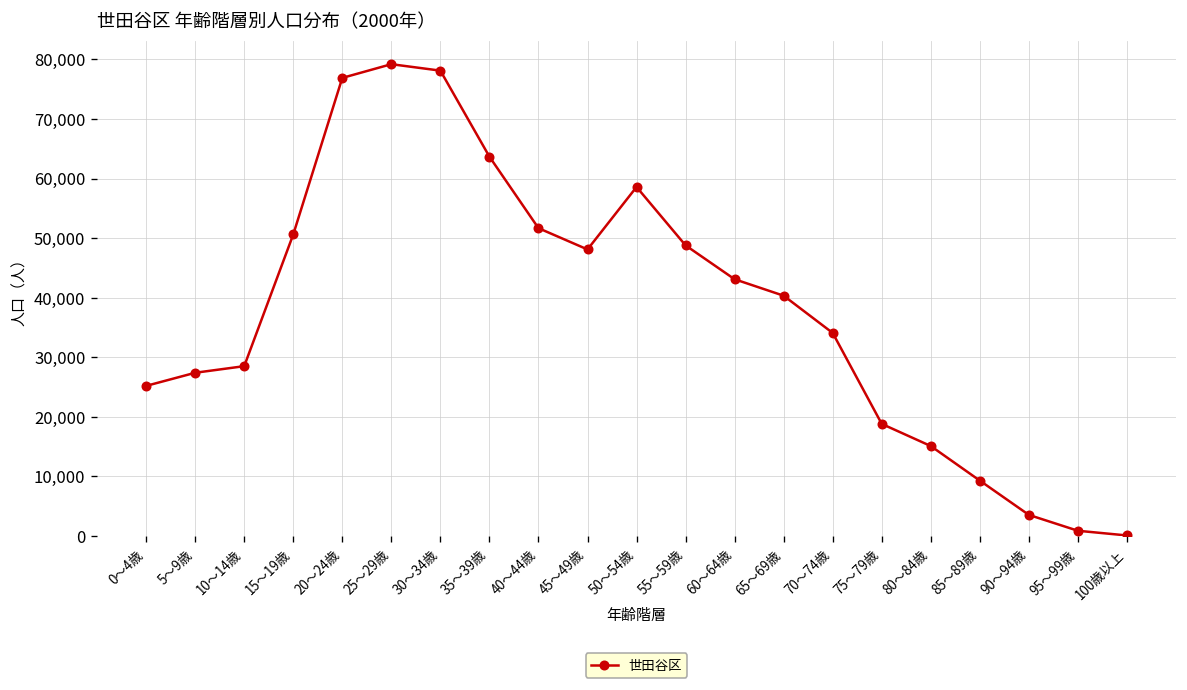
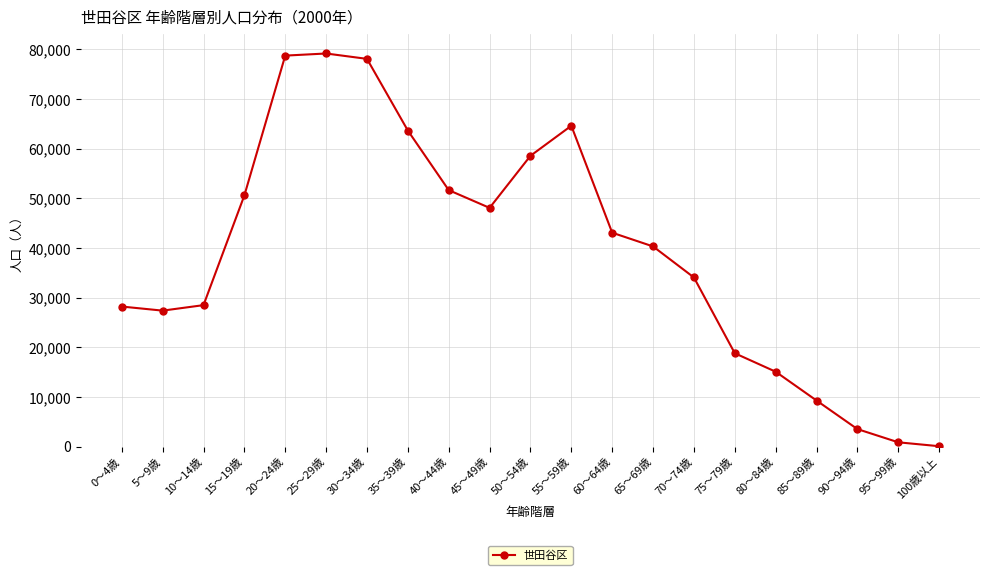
  {
-   "0～4歳": "25,000",
+   "0～4歳": "28,000",
    "5～9歳": "27,000",
    "10～14歳": "29,000",
    "15～19歳": "51,000",
-   "20～24歳": "77,000",
+   "20～24歳": "79,000",
    "25～29歳": "79,000",
    "30～34歳": "78,000",
    "35～39歳": "64,000",
    "40～44歳": "52,000",
    "45～49歳": "48,000",
    "50～54歳": "59,000",
-   "55～59歳": "49,000",
+   "55～59歳": "65,000",
    "60～64歳": "43,000",
    "65～69歳": "40,000",
    "70～74歳": "34,000",
    "75～79歳": "19,000",
    "80～84歳": "15,000",
    "85～89歳": "9,000",
    "90～94歳": "4,000",
    "95～99歳": "1,000",
    "100歳以上": "0"
  }
